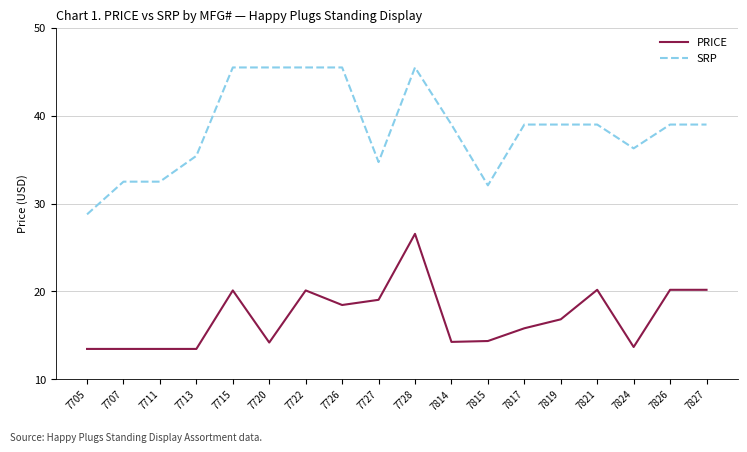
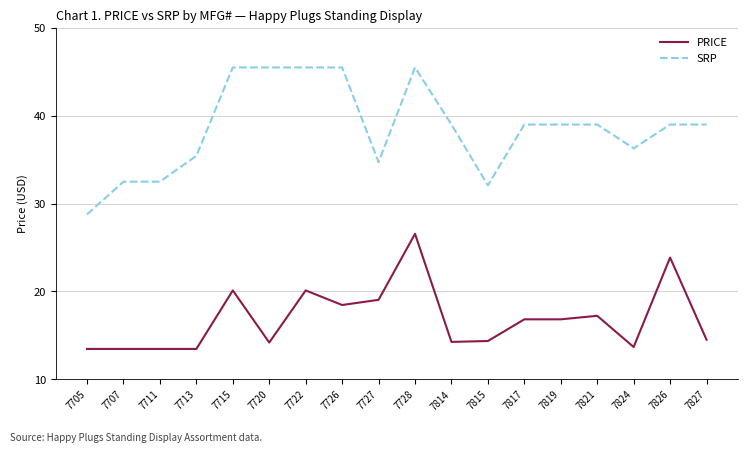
  {
    "PRICE": {
      "7705": 13,
      "7707": 13,
      "7711": 13,
      "7713": 13,
      "7715": 20,
      "7720": 14,
      "7722": 20,
      "7726": 18,
      "7727": 19,
      "7728": 27,
      "7814": 14,
      "7815": 14,
-     "7817": 16,
+     "7817": 17,
      "7819": 17,
-     "7821": 20,
+     "7821": 17,
      "7824": 14,
-     "7826": 20,
-     "7827": 20
+     "7826": 24,
+     "7827": 15
    },
    "SRP": {
      "7705": 29,
      "7707": 32,
      "7711": 32,
      "7713": 35,
      "7715": 45,
      "7720": 45,
      "7722": 45,
      "7726": 45,
      "7727": 35,
      "7728": 45,
      "7814": 39,
      "7815": 32,
      "7817": 39,
      "7819": 39,
      "7821": 39,
      "7824": 36,
      "7826": 39,
      "7827": 39
    }
  }
